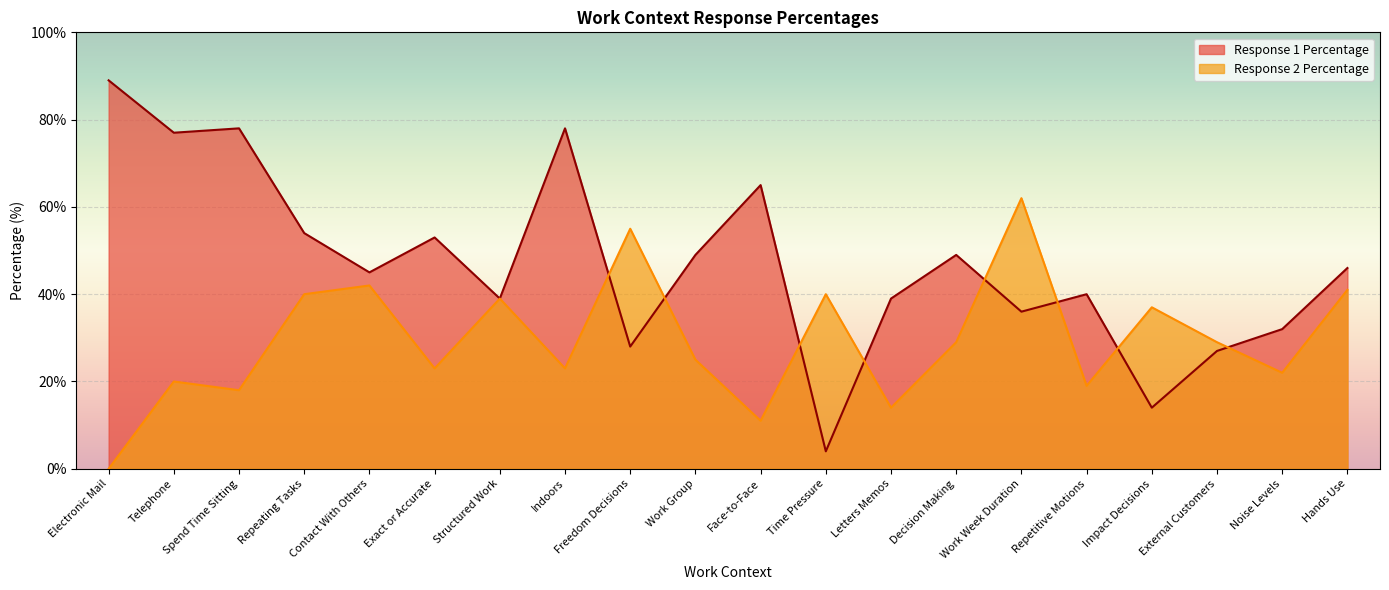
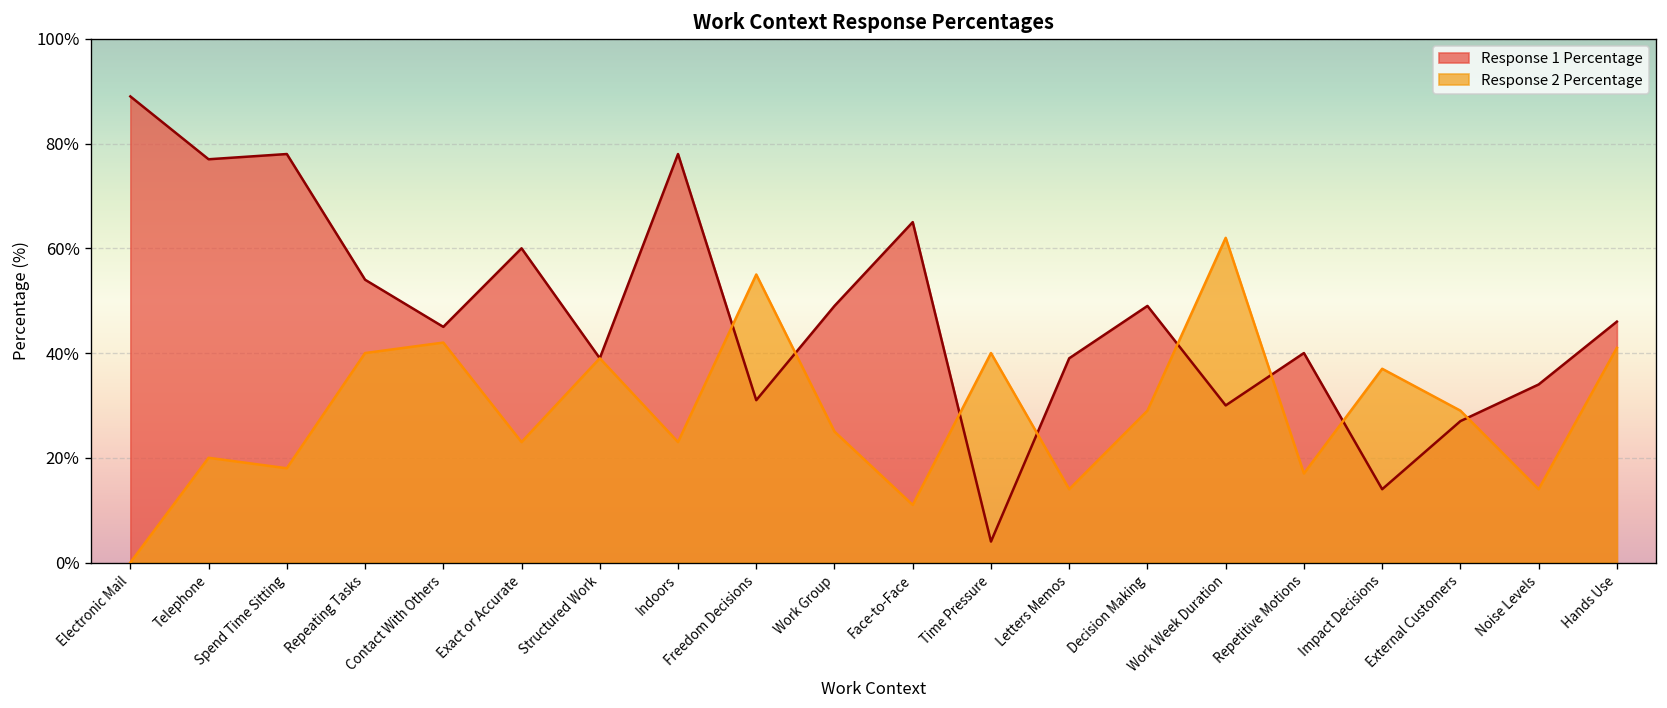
  {
    "Response 1 Percentage": {
      "Electronic Mail": "89%",
      "Telephone": "77%",
      "Spend Time Sitting": "78%",
      "Repeating Tasks": "54%",
      "Contact With Others": "45%",
-     "Exact or Accurate": "53%",
+     "Exact or Accurate": "60%",
      "Indoors": "78%",
-     "Freedom Decisions": "28%",
+     "Freedom Decisions": "31%",
      "Work Group": "49%",
      "Face-to-Face": "65%",
      "Time Pressure": "4%",
      "Letters Memos": "39%",
      "Decision Making": "49%",
-     "Work Week Duration": "36%",
+     "Work Week Duration": "30%",
      "Repetitive Motions": "40%",
      "Impact Decisions": "14%",
      "External Customers": "27%",
-     "Noise Levels": "32%",
+     "Noise Levels": "34%",
      "Hands Use": "46%"
    },
    "Response 2 Percentage": {
      "Electronic Mail": "0%",
      "Telephone": "20%",
      "Spend Time Sitting": "18%",
      "Repeating Tasks": "40%",
      "Contact With Others": "42%",
      "Exact or Accurate": "23%",
      "Indoors": "23%",
      "Freedom Decisions": "55%",
      "Work Group": "25%",
      "Face-to-Face": "11%",
      "Time Pressure": "40%",
      "Letters Memos": "14%",
      "Decision Making": "29%",
      "Work Week Duration": "62%",
-     "Repetitive Motions": "19%",
+     "Repetitive Motions": "17%",
      "Impact Decisions": "37%",
      "External Customers": "29%",
-     "Noise Levels": "22%",
+     "Noise Levels": "14%",
      "Hands Use": "41%"
    }
  }
